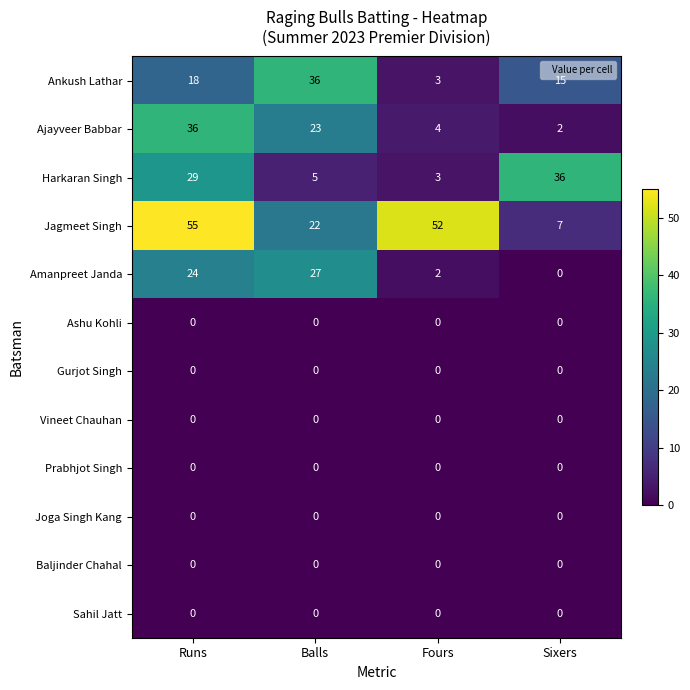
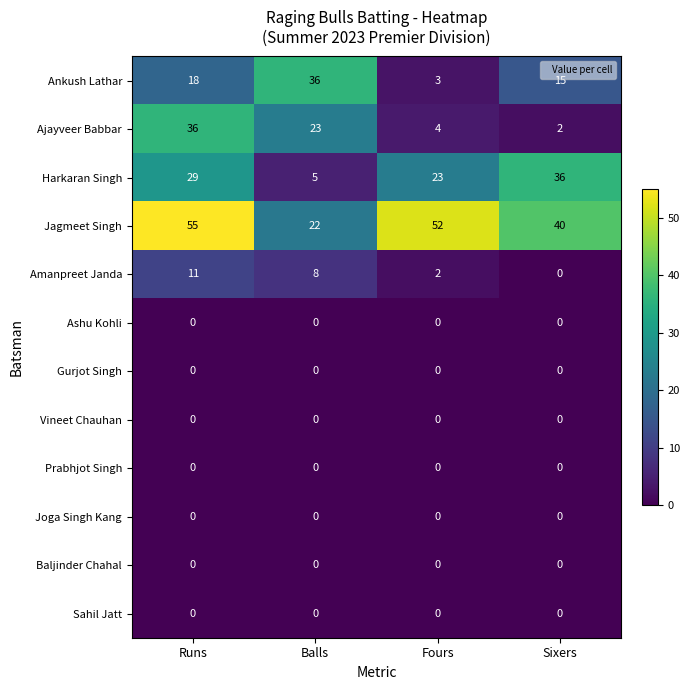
  {
    "Ankush Lathar": {
      "Runs": 18,
      "Balls": 36,
      "Fours": 3
    },
    "Ajayveer Babbar": {
      "Runs": 36,
      "Balls": 23,
      "Fours": 4,
      "Sixers": 2
    },
    "Harkaran Singh": {
      "Runs": 29,
      "Balls": 5,
-     "Fours": 3,
+     "Fours": 23,
      "Sixers": 36
    },
    "Jagmeet Singh": {
      "Runs": 55,
      "Balls": 22,
      "Fours": 52,
-     "Sixers": 7
+     "Sixers": 40
    },
    "Amanpreet Janda": {
-     "Runs": 24,
-     "Balls": 27,
+     "Runs": 11,
+     "Balls": 8,
      "Fours": 2,
      "Sixers": 0
    },
    "Ashu Kohli": {
      "Runs": 0,
      "Balls": 0,
      "Fours": 0,
      "Sixers": 0
    },
    "Gurjot Singh": {
      "Runs": 0,
      "Balls": 0,
      "Fours": 0,
      "Sixers": 0
    },
    "Vineet Chauhan": {
      "Runs": 0,
      "Balls": 0,
      "Fours": 0,
      "Sixers": 0
    },
    "Prabhjot Singh": {
      "Runs": 0,
      "Balls": 0,
      "Fours": 0,
      "Sixers": 0
    },
    "Joga Singh Kang": {
      "Runs": 0,
      "Balls": 0,
      "Fours": 0,
      "Sixers": 0
    },
    "Baljinder Chahal": {
      "Runs": 0,
      "Balls": 0,
      "Fours": 0,
      "Sixers": 0
    },
    "Sahil Jatt": {
      "Runs": 0,
      "Balls": 0,
      "Fours": 0,
      "Sixers": 0
    }
  }
